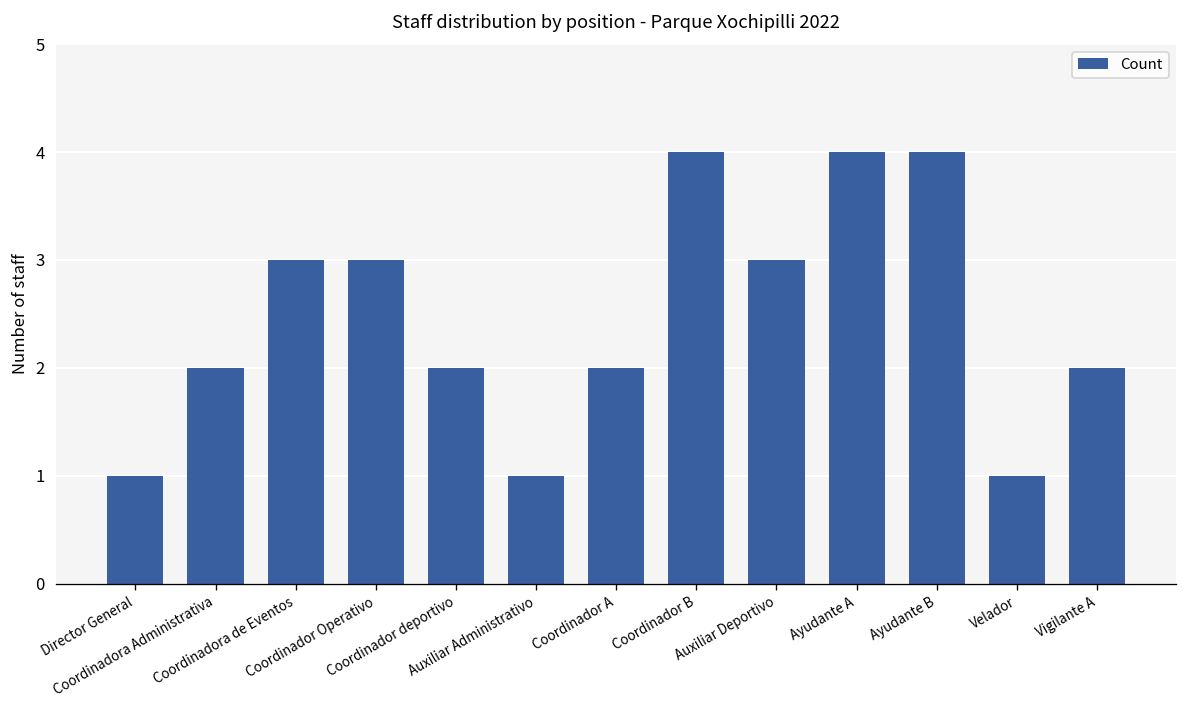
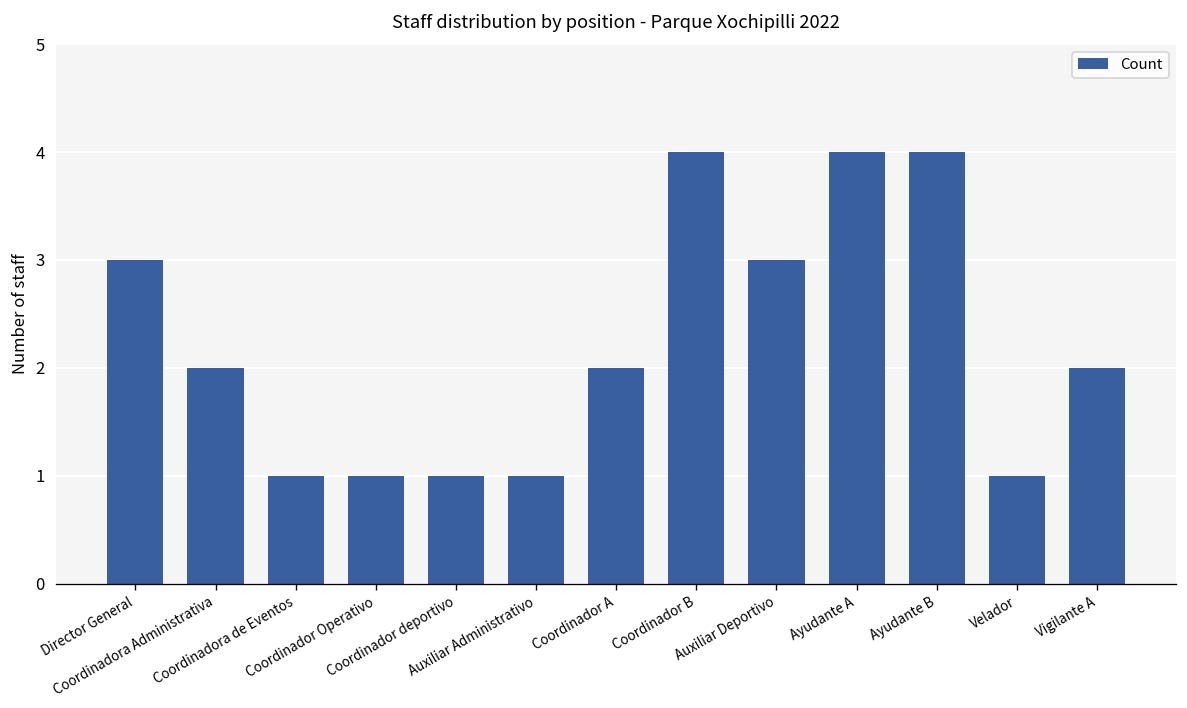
  {
-   "Director General": 1,
+   "Director General": 3,
    "Coordinadora Administrativa": 2,
-   "Coordinadora de Eventos": 3,
-   "Coordinador Operativo": 3,
-   "Coordinador deportivo": 2,
+   "Coordinadora de Eventos": 1,
+   "Coordinador Operativo": 1,
+   "Coordinador deportivo": 1,
    "Auxiliar Administrativo": 1,
    "Coordinador A": 2,
    "Coordinador B": 4,
    "Auxiliar Deportivo": 3,
    "Ayudante A": 4,
    "Ayudante B": 4,
    "Velador": 1,
    "Vigilante A": 2
  }
